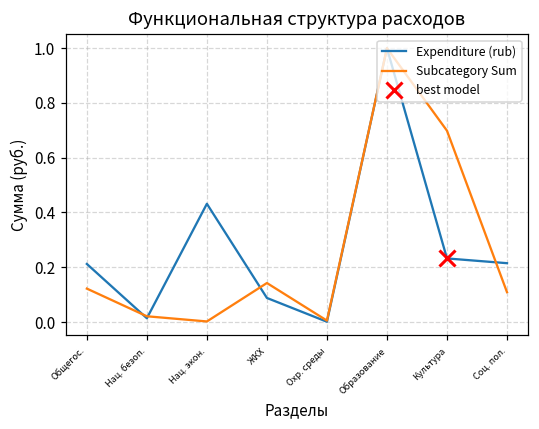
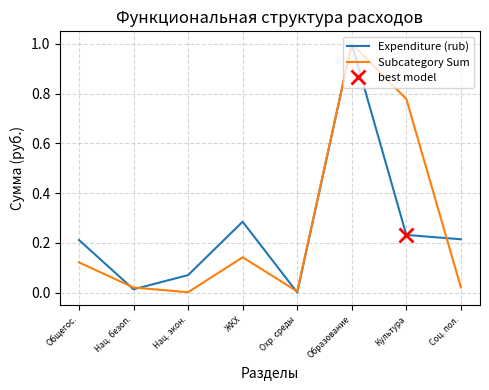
  {
    "Expenditure (rub)": {
      "Общегос.": 0.21,
-     "Нац. экон.": 0.43,
-     "ЖКХ": 0.09,
+     "Нац. экон.": 0.07,
+     "ЖКХ": 0.29,
      "Соц. пол.": 0.21
    },
    "Subcategory Sum": {
      "Общегос.": 0.12,
      "Нац. экон.": 0.00,
      "ЖКХ": 0.14,
-     "Культура": 0.70,
-     "Соц. пол.": 0.11
+     "Культура": 0.78,
+     "Соц. пол.": 0.02
    }
  }
